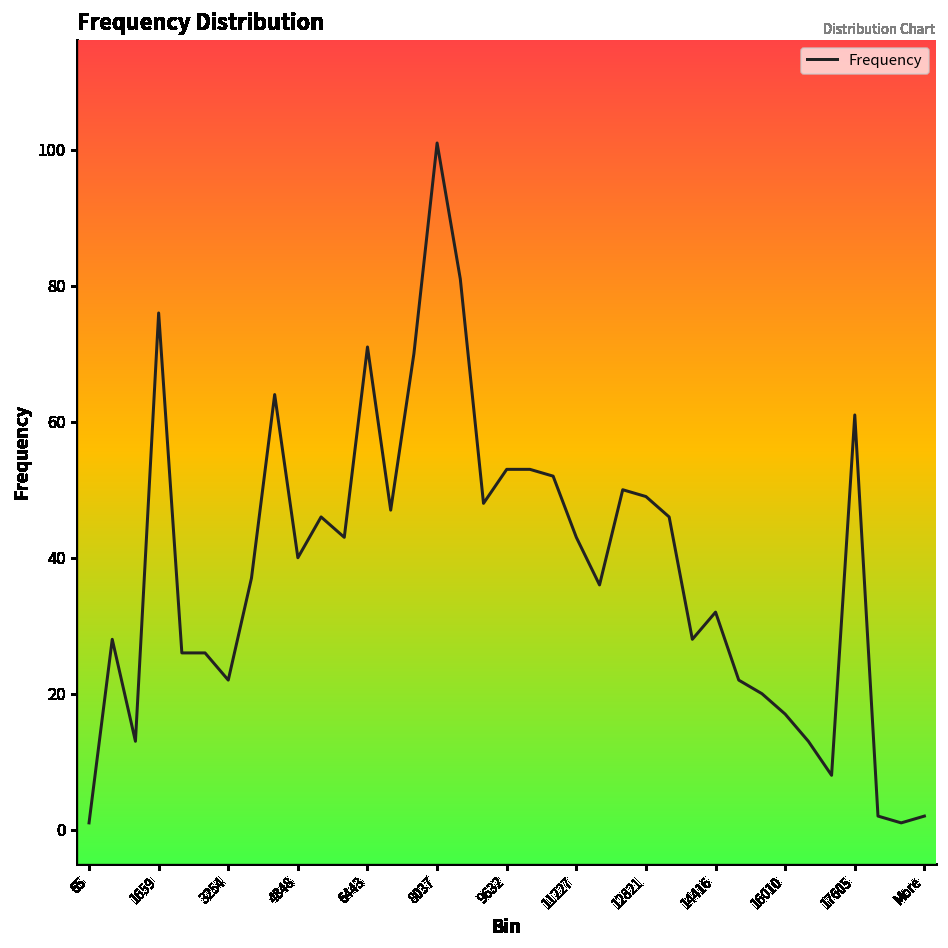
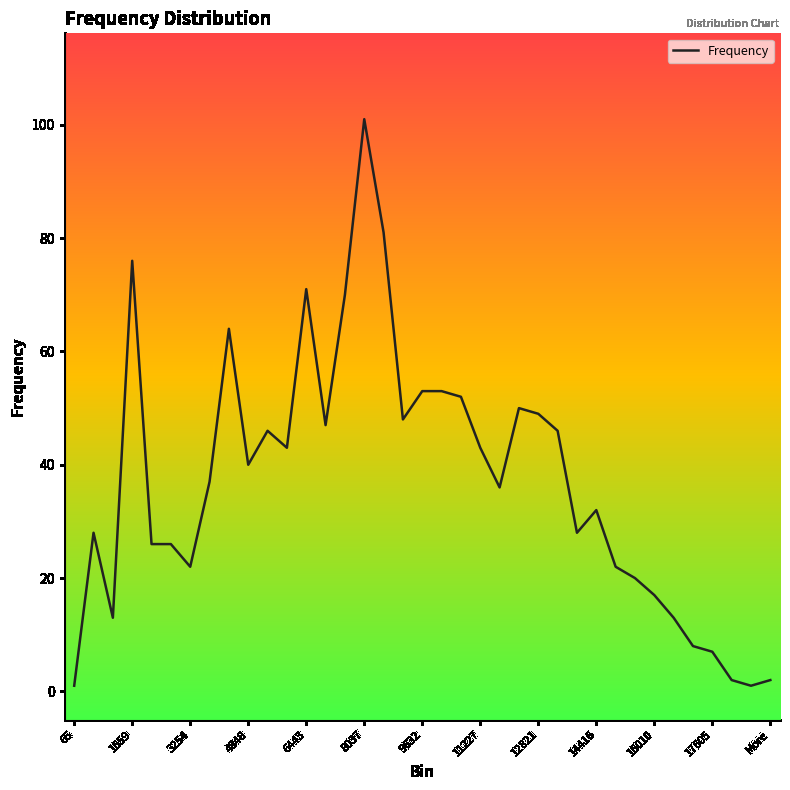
  {
    "65": 1,
    "1659": 76,
    "3254": 22,
    "4848": 40,
    "6443": 71,
    "8037": 101,
    "9632": 53,
    "11227": 43,
    "12821": 49,
    "14416": 32,
    "16010": 17,
-   "17605": 61,
+   "17605": 7,
    "More": 2
  }
